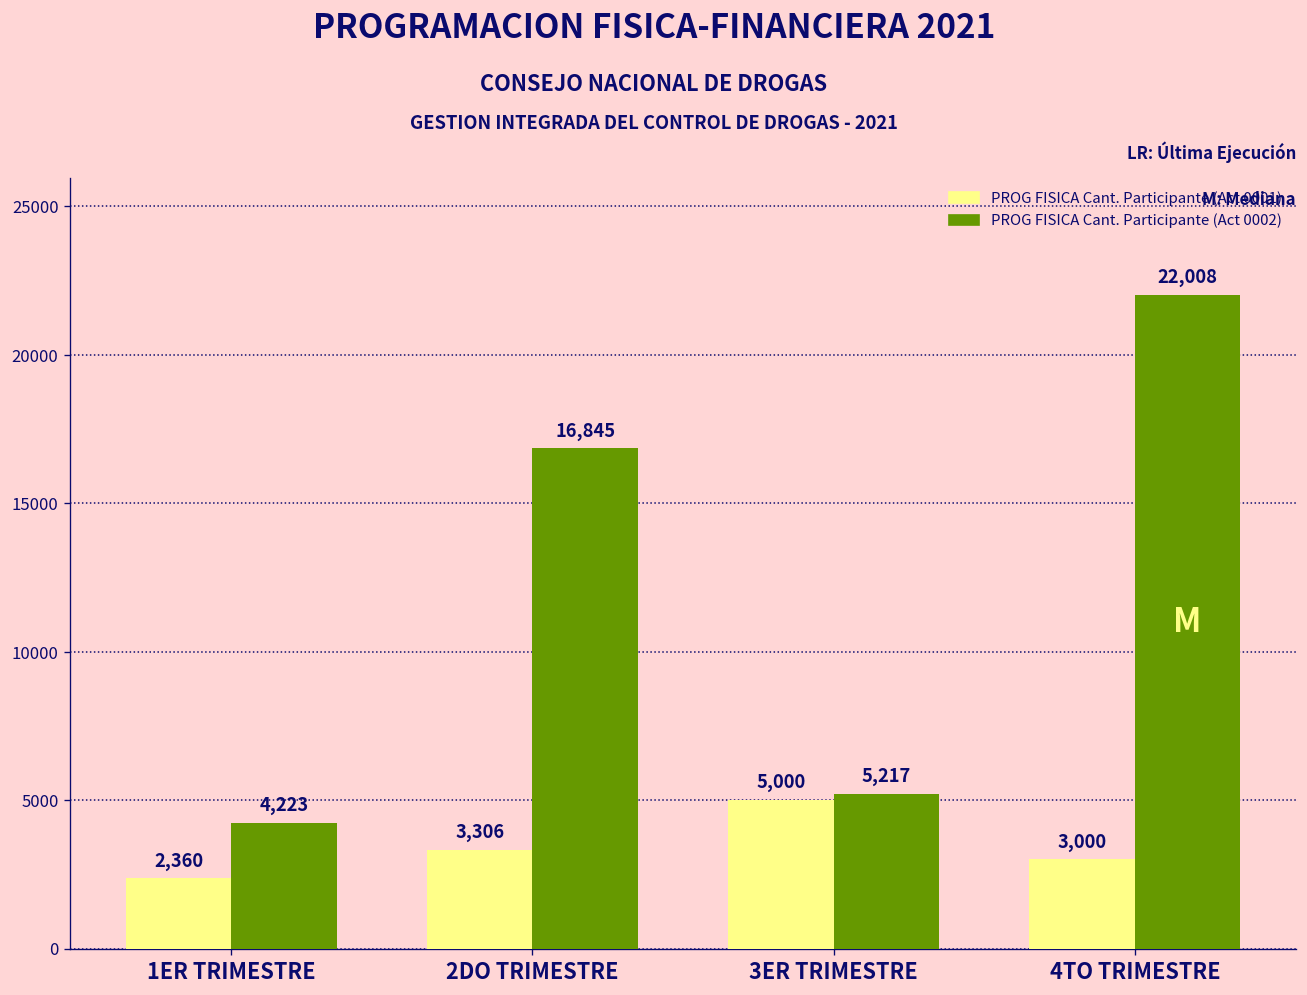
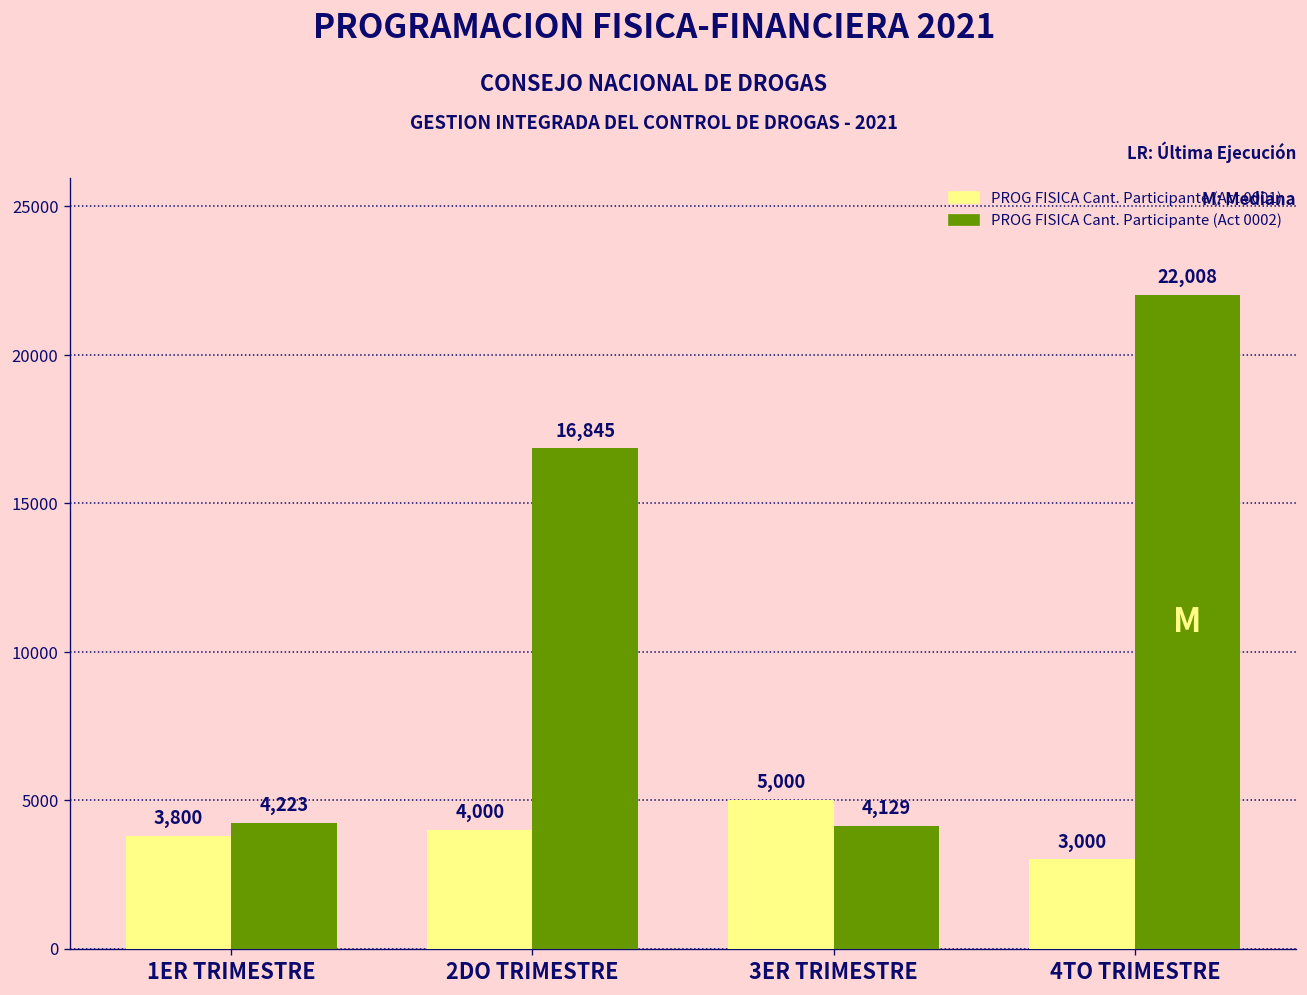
  {
    "PROG FISICA Cant. Participante (Act 0001)": {
-     "1ER TRIMESTRE": "2,360",
-     "2DO TRIMESTRE": "3,306",
+     "1ER TRIMESTRE": "3,800",
+     "2DO TRIMESTRE": "4,000",
      "3ER TRIMESTRE": "5,000",
      "4TO TRIMESTRE": "3,000"
    },
    "PROG FISICA Cant. Participante (Act 0002)": {
      "1ER TRIMESTRE": "4,223",
      "2DO TRIMESTRE": "16,845",
-     "3ER TRIMESTRE": "5,217",
+     "3ER TRIMESTRE": "4,129",
      "4TO TRIMESTRE": "22,008"
    }
  }
